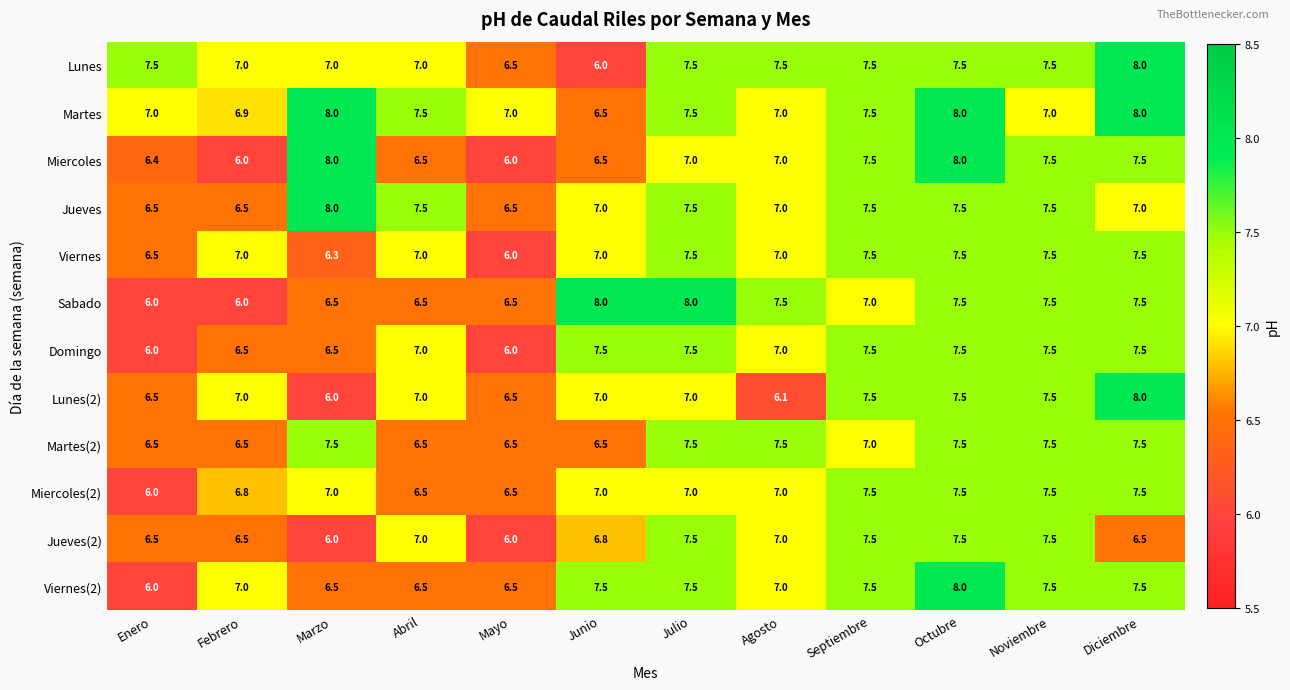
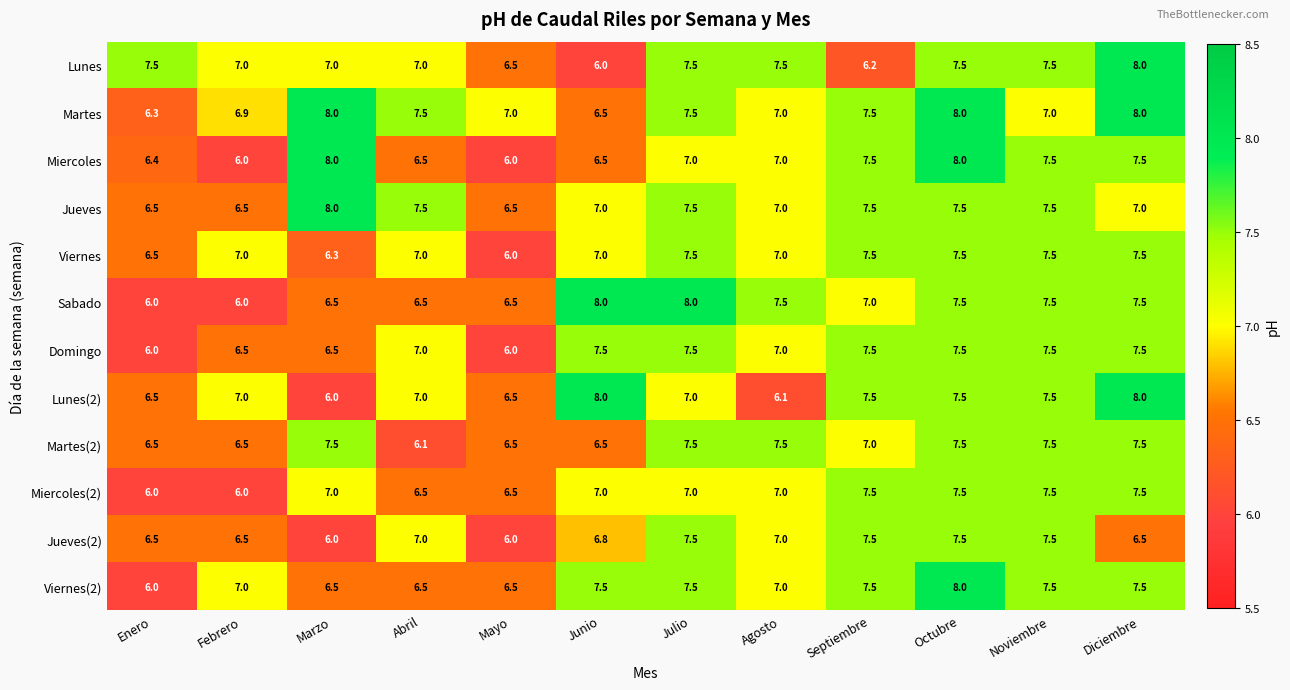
  {
    "Lunes": {
      "Enero": 7.5,
      "Febrero": 7.0,
      "Marzo": 7.0,
      "Abril": 7.0,
      "Mayo": 6.5,
      "Junio": 6.0,
      "Julio": 7.5,
      "Agosto": 7.5,
-     "Septiembre": 7.5,
+     "Septiembre": 6.2,
      "Octubre": 7.5,
      "Noviembre": 7.5,
      "Diciembre": 8.0
    },
    "Martes": {
-     "Enero": 7.0,
+     "Enero": 6.3,
      "Febrero": 6.9,
      "Marzo": 8.0,
      "Abril": 7.5,
      "Mayo": 7.0,
      "Junio": 6.5,
      "Julio": 7.5,
      "Agosto": 7.0,
      "Septiembre": 7.5,
      "Octubre": 8.0,
      "Noviembre": 7.0,
      "Diciembre": 8.0
    },
    "Miercoles": {
      "Enero": 6.4,
      "Febrero": 6.0,
      "Marzo": 8.0,
      "Abril": 6.5,
      "Mayo": 6.0,
      "Junio": 6.5,
      "Julio": 7.0,
      "Agosto": 7.0,
      "Septiembre": 7.5,
      "Octubre": 8.0,
      "Noviembre": 7.5,
      "Diciembre": 7.5
    },
    "Jueves": {
      "Enero": 6.5,
      "Febrero": 6.5,
      "Marzo": 8.0,
      "Abril": 7.5,
      "Mayo": 6.5,
      "Junio": 7.0,
      "Julio": 7.5,
      "Agosto": 7.0,
      "Septiembre": 7.5,
      "Octubre": 7.5,
      "Noviembre": 7.5,
      "Diciembre": 7.0
    },
    "Viernes": {
      "Enero": 6.5,
      "Febrero": 7.0,
      "Marzo": 6.3,
      "Abril": 7.0,
      "Mayo": 6.0,
      "Junio": 7.0,
      "Julio": 7.5,
      "Agosto": 7.0,
      "Septiembre": 7.5,
      "Octubre": 7.5,
      "Noviembre": 7.5,
      "Diciembre": 7.5
    },
    "Sabado": {
      "Enero": 6.0,
      "Febrero": 6.0,
      "Marzo": 6.5,
      "Abril": 6.5,
      "Mayo": 6.5,
      "Junio": 8.0,
      "Julio": 8.0,
      "Agosto": 7.5,
      "Septiembre": 7.0,
      "Octubre": 7.5,
      "Noviembre": 7.5,
      "Diciembre": 7.5
    },
    "Domingo": {
      "Enero": 6.0,
      "Febrero": 6.5,
      "Marzo": 6.5,
      "Abril": 7.0,
      "Mayo": 6.0,
      "Junio": 7.5,
      "Julio": 7.5,
      "Agosto": 7.0,
      "Septiembre": 7.5,
      "Octubre": 7.5,
      "Noviembre": 7.5,
      "Diciembre": 7.5
    },
    "Lunes(2)": {
      "Enero": 6.5,
      "Febrero": 7.0,
      "Marzo": 6.0,
      "Abril": 7.0,
      "Mayo": 6.5,
-     "Junio": 7.0,
+     "Junio": 8.0,
      "Julio": 7.0,
      "Agosto": 6.1,
      "Septiembre": 7.5,
      "Octubre": 7.5,
      "Noviembre": 7.5,
      "Diciembre": 8.0
    },
    "Martes(2)": {
      "Enero": 6.5,
      "Febrero": 6.5,
      "Marzo": 7.5,
-     "Abril": 6.5,
+     "Abril": 6.1,
      "Mayo": 6.5,
      "Junio": 6.5,
      "Julio": 7.5,
      "Agosto": 7.5,
      "Septiembre": 7.0,
      "Octubre": 7.5,
      "Noviembre": 7.5,
      "Diciembre": 7.5
    },
    "Miercoles(2)": {
      "Enero": 6.0,
-     "Febrero": 6.8,
+     "Febrero": 6.0,
      "Marzo": 7.0,
      "Abril": 6.5,
      "Mayo": 6.5,
      "Junio": 7.0,
      "Julio": 7.0,
      "Agosto": 7.0,
      "Septiembre": 7.5,
      "Octubre": 7.5,
      "Noviembre": 7.5,
      "Diciembre": 7.5
    },
    "Jueves(2)": {
      "Enero": 6.5,
      "Febrero": 6.5,
      "Marzo": 6.0,
      "Abril": 7.0,
      "Mayo": 6.0,
      "Junio": 6.8,
      "Julio": 7.5,
      "Agosto": 7.0,
      "Septiembre": 7.5,
      "Octubre": 7.5,
      "Noviembre": 7.5,
      "Diciembre": 6.5
    },
    "Viernes(2)": {
      "Enero": 6.0,
      "Febrero": 7.0,
      "Marzo": 6.5,
      "Abril": 6.5,
      "Mayo": 6.5,
      "Junio": 7.5,
      "Julio": 7.5,
      "Agosto": 7.0,
      "Septiembre": 7.5,
      "Octubre": 8.0,
      "Noviembre": 7.5,
      "Diciembre": 7.5
    }
  }
